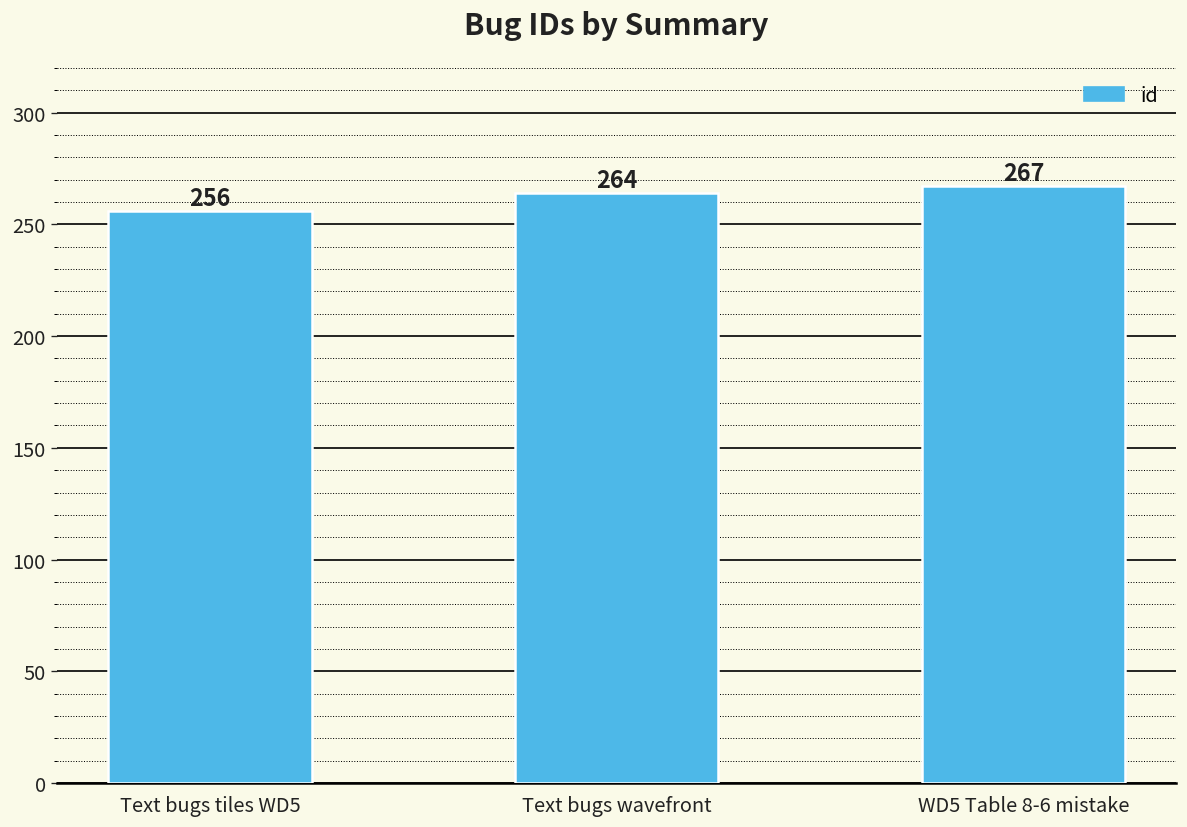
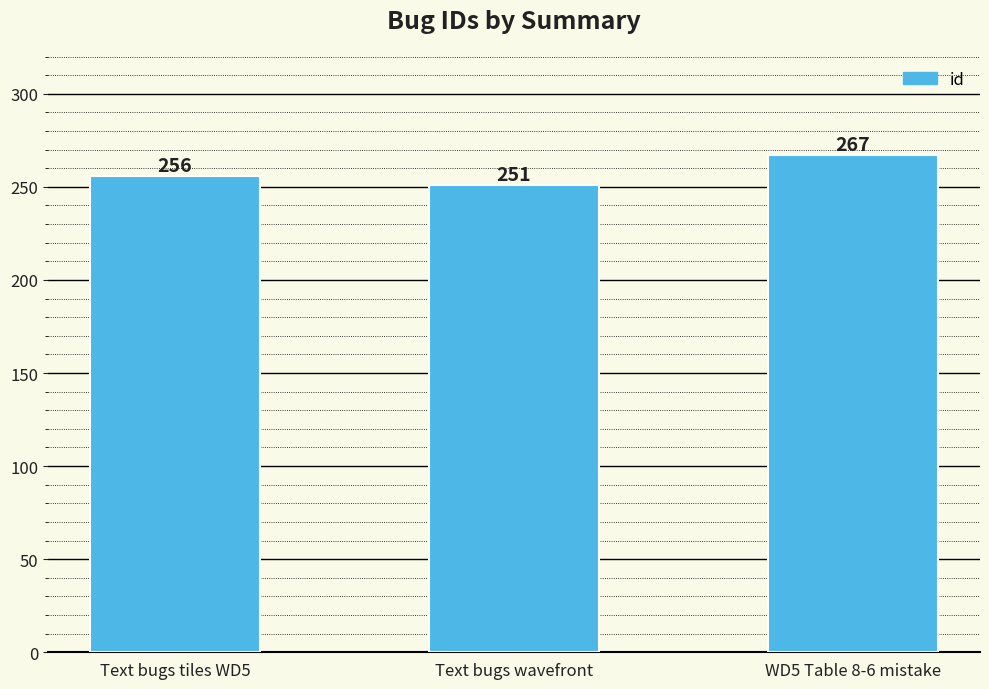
  {
    "Text bugs tiles WD5": 256,
-   "Text bugs wavefront": 264,
+   "Text bugs wavefront": 251,
    "WD5 Table 8-6 mistake": 267
  }
